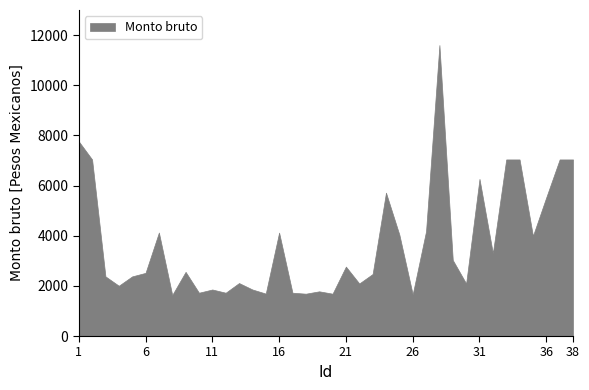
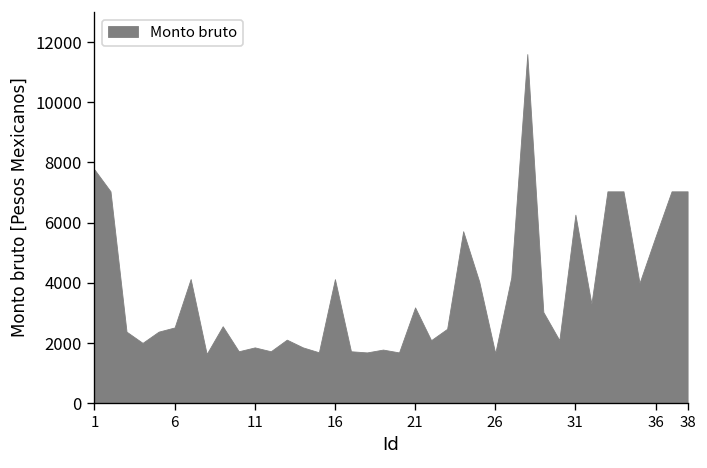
  {
    "1": 7800,
    "6": 2500,
    "11": 1900,
    "16": 4100,
-   "21": 2800,
+   "21": 3200,
    "26": 1700,
    "31": 6300,
    "36": 5500,
    "38": 7000
  }
